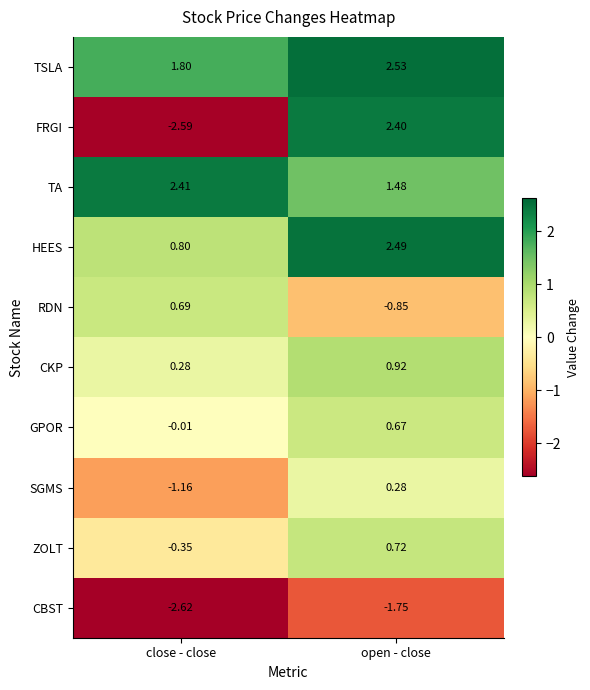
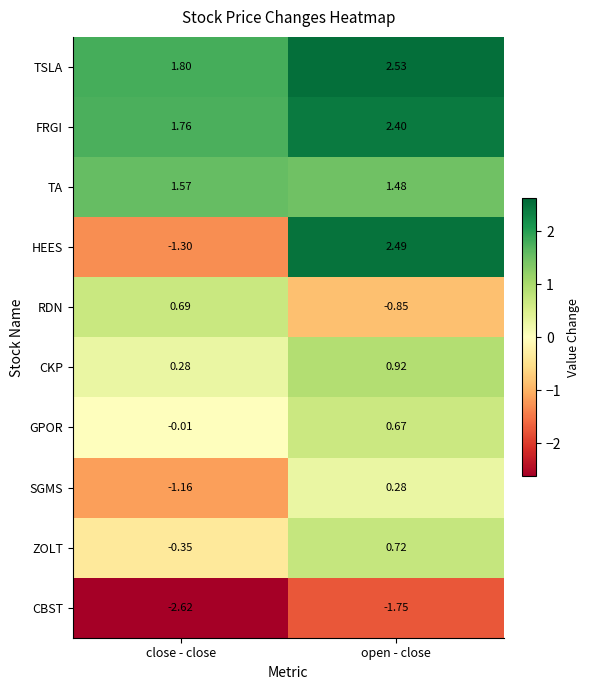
  {
    "TSLA": {
      "close - close": 1.80,
      "open - close": 2.53
    },
    "FRGI": {
-     "close - close": -2.59,
+     "close - close": 1.76,
      "open - close": 2.40
    },
    "TA": {
-     "close - close": 2.41,
+     "close - close": 1.57,
      "open - close": 1.48
    },
    "HEES": {
-     "close - close": 0.80,
+     "close - close": -1.30,
      "open - close": 2.49
    },
    "RDN": {
      "close - close": 0.69,
      "open - close": -0.85
    },
    "CKP": {
      "close - close": 0.28,
      "open - close": 0.92
    },
    "GPOR": {
      "close - close": -0.01,
      "open - close": 0.67
    },
    "SGMS": {
      "close - close": -1.16,
      "open - close": 0.28
    },
    "ZOLT": {
      "close - close": -0.35,
      "open - close": 0.72
    },
    "CBST": {
      "close - close": -2.62,
      "open - close": -1.75
    }
  }
